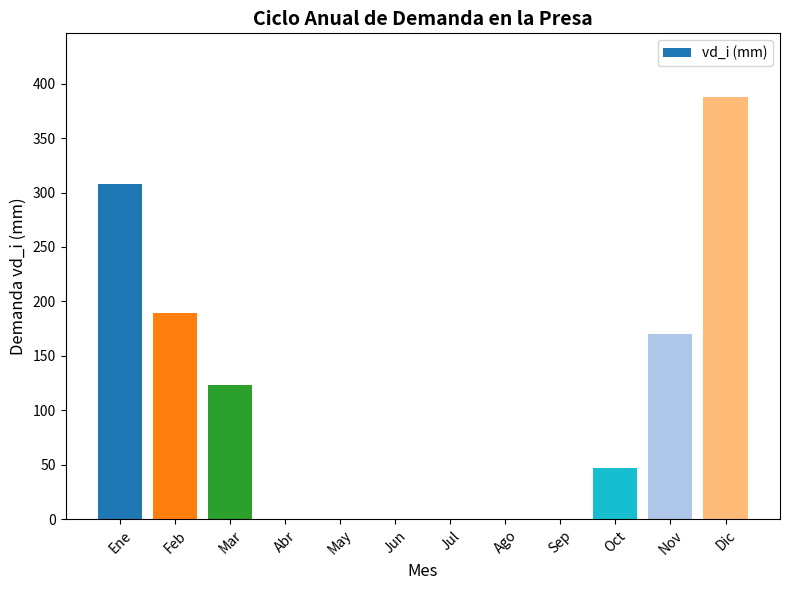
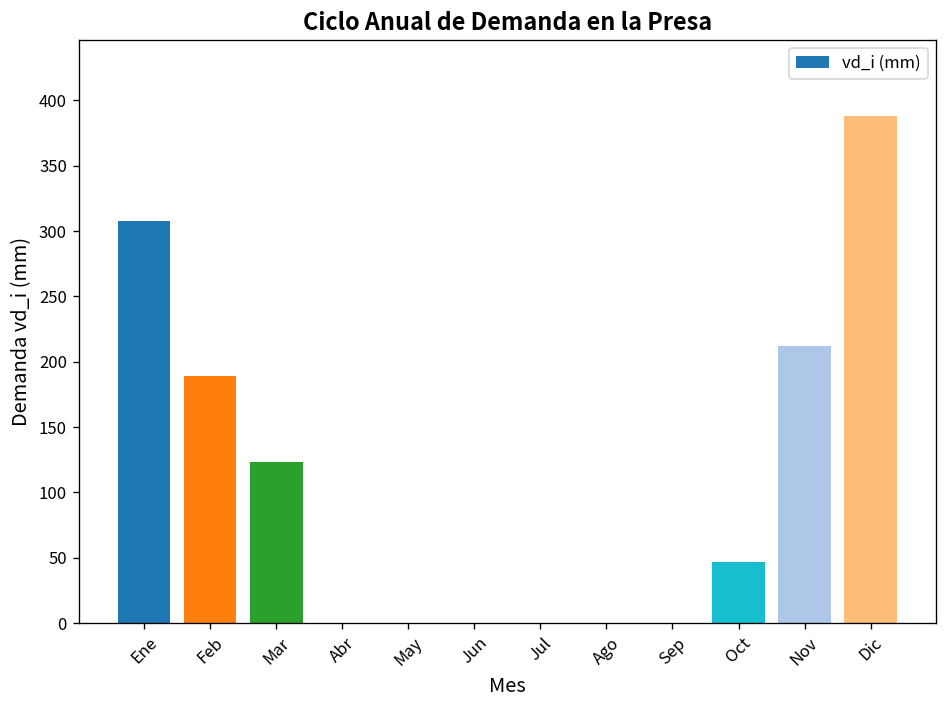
  {
    "Ene": 308,
    "Feb": 189,
    "Mar": 123,
    "Abr": 0,
    "May": 0,
    "Jun": 0,
    "Jul": 0,
    "Ago": 0,
    "Sep": 0,
    "Oct": 47,
-   "Nov": 170,
+   "Nov": 212,
    "Dic": 388
  }
